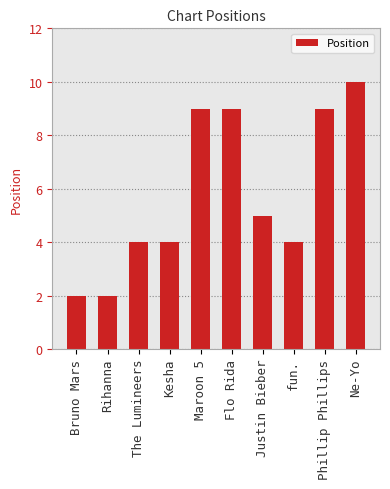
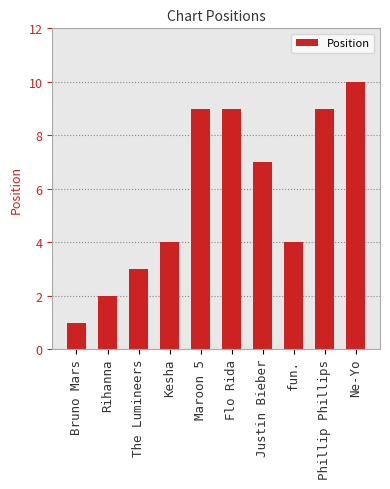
  {
-   "Bruno Mars": 2,
+   "Bruno Mars": 1,
    "Rihanna": 2,
-   "The Lumineers": 4,
+   "The Lumineers": 3,
    "Kesha": 4,
    "Maroon 5": 9,
    "Flo Rida": 9,
-   "Justin Bieber": 5,
+   "Justin Bieber": 7,
    "fun.": 4,
    "Phillip Phillips": 9,
    "Ne-Yo": 10
  }
